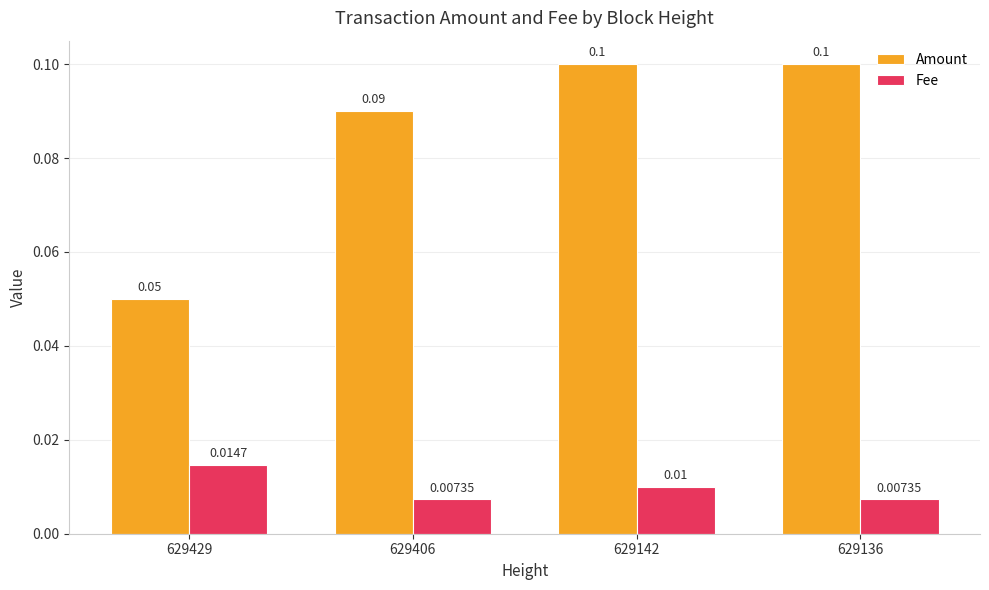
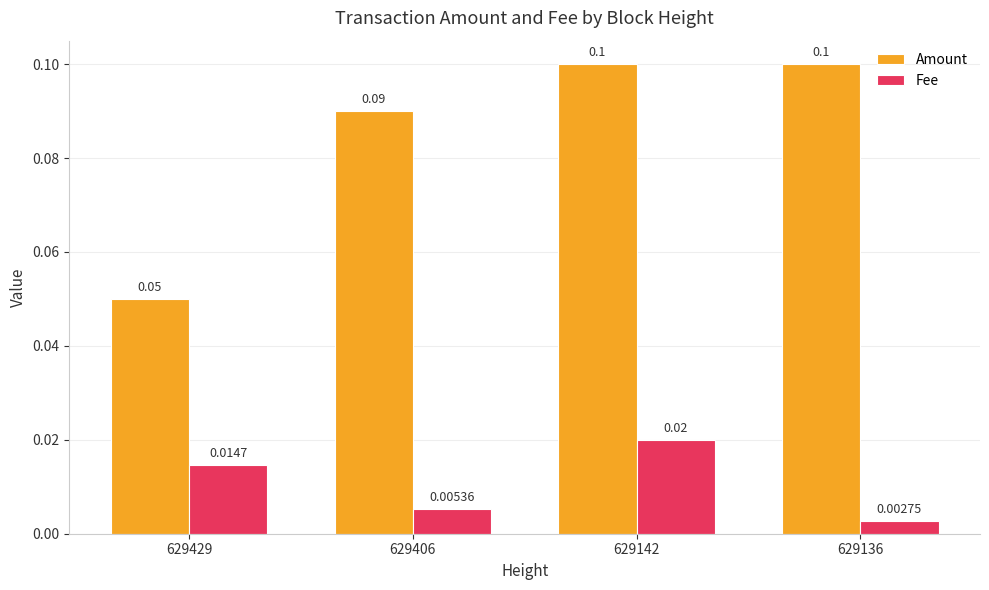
  {
    "Amount": {
      "629429": 0.05,
      "629406": 0.09,
      "629142": 0.1,
      "629136": 0.1
    },
    "Fee": {
      "629429": 0.0147,
-     "629406": 0.00735,
-     "629142": 0.01,
-     "629136": 0.00735
+     "629406": 0.00536,
+     "629142": 0.02,
+     "629136": 0.00275
    }
  }
